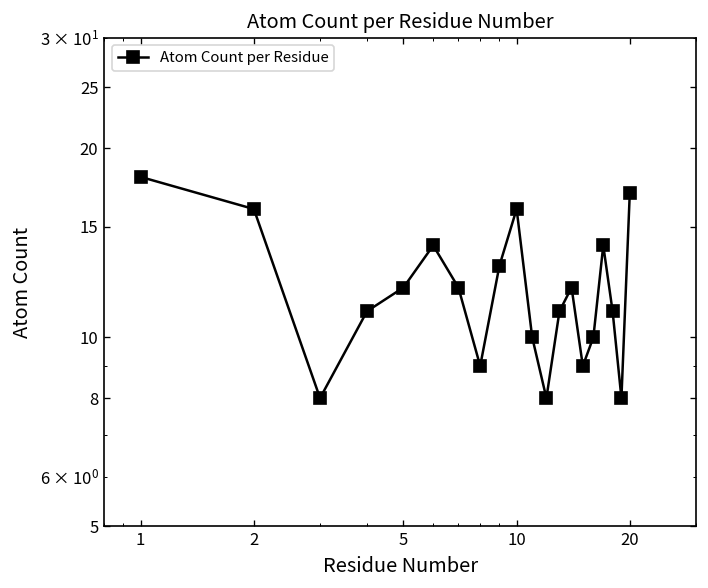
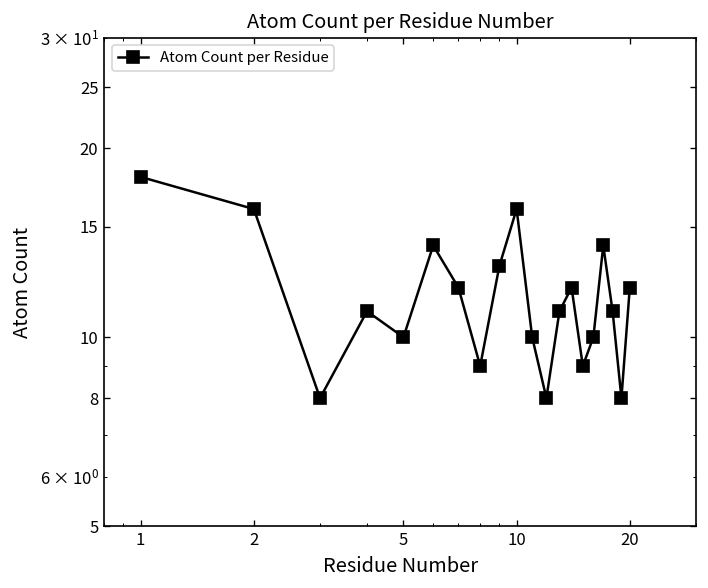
  {
    "1": 18,
    "2": 16,
-   "5": 12,
+   "5": 10,
    "10": 16,
-   "20": 17
+   "20": 12
  }
